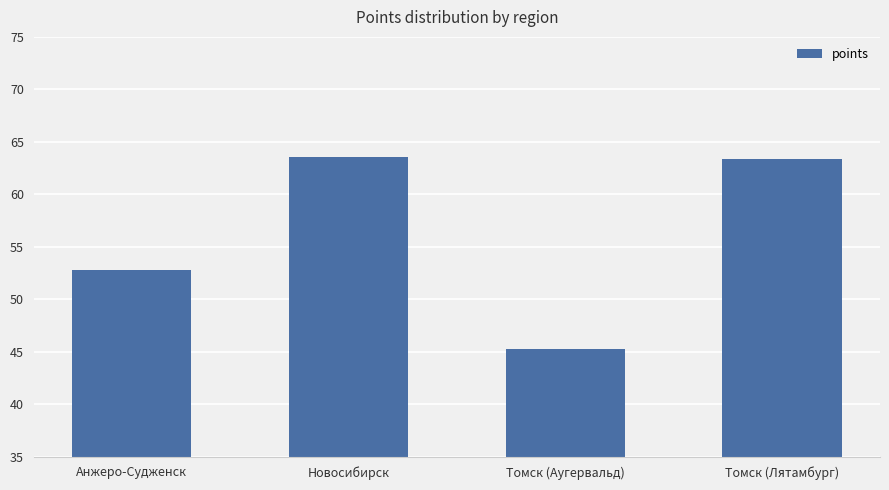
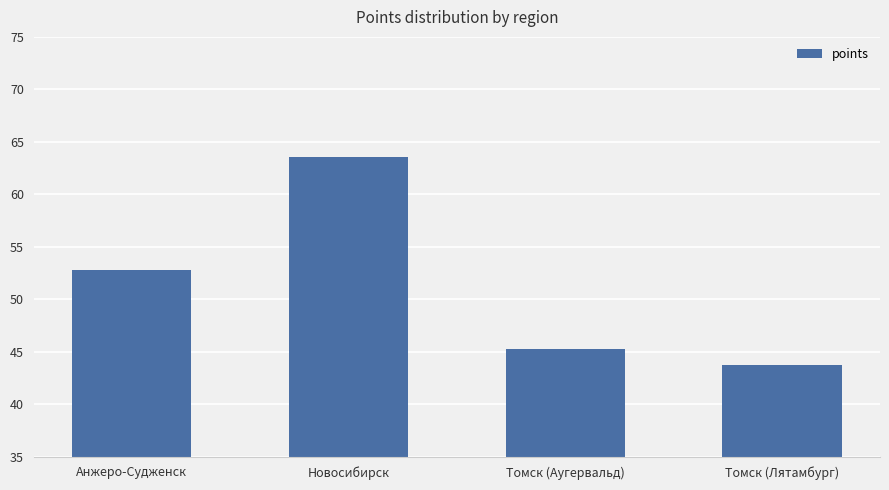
  {
    "Анжеро-Судженск": 52.8,
    "Новосибирск": 63.6,
    "Томск (Аугервальд)": 45.2,
-   "Томск (Лятамбург)": 63.4
+   "Томск (Лятамбург)": 43.8
  }
